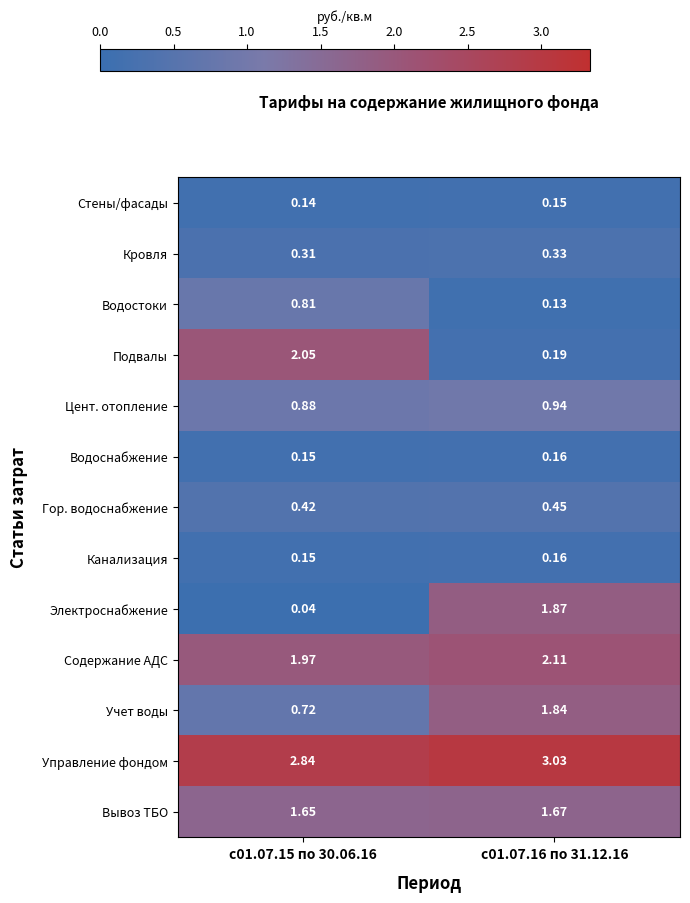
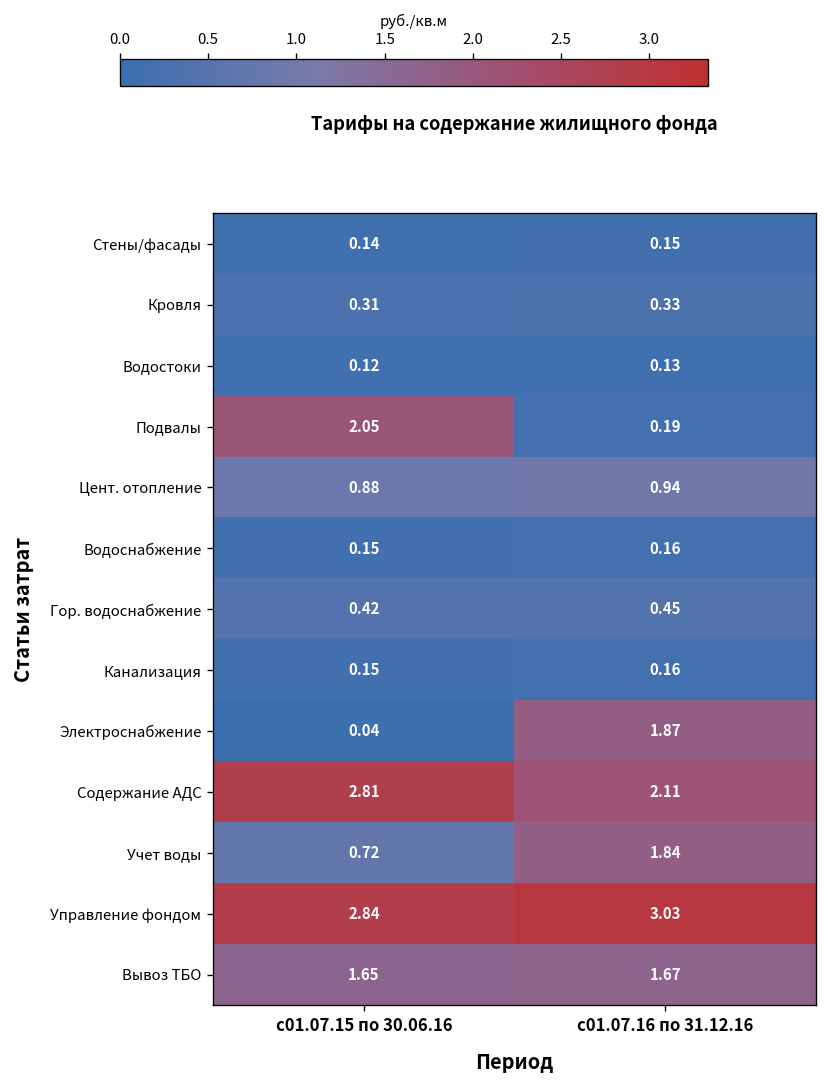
  {
    "Стены/фасады": {
      "с01.07.15 по 30.06.16": 0.14,
      "с01.07.16 по 31.12.16": 0.15
    },
    "Кровля": {
      "с01.07.15 по 30.06.16": 0.31,
      "с01.07.16 по 31.12.16": 0.33
    },
    "Водостоки": {
-     "с01.07.15 по 30.06.16": 0.81,
+     "с01.07.15 по 30.06.16": 0.12,
      "с01.07.16 по 31.12.16": 0.13
    },
    "Подвалы": {
      "с01.07.15 по 30.06.16": 2.05,
      "с01.07.16 по 31.12.16": 0.19
    },
    "Цент. отопление": {
      "с01.07.15 по 30.06.16": 0.88,
      "с01.07.16 по 31.12.16": 0.94
    },
    "Водоснабжение": {
      "с01.07.15 по 30.06.16": 0.15,
      "с01.07.16 по 31.12.16": 0.16
    },
    "Гор. водоснабжение": {
      "с01.07.15 по 30.06.16": 0.42,
      "с01.07.16 по 31.12.16": 0.45
    },
    "Канализация": {
      "с01.07.15 по 30.06.16": 0.15,
      "с01.07.16 по 31.12.16": 0.16
    },
    "Электроснабжение": {
      "с01.07.15 по 30.06.16": 0.04,
      "с01.07.16 по 31.12.16": 1.87
    },
    "Содержание АДС": {
-     "с01.07.15 по 30.06.16": 1.97,
+     "с01.07.15 по 30.06.16": 2.81,
      "с01.07.16 по 31.12.16": 2.11
    },
    "Учет воды": {
      "с01.07.15 по 30.06.16": 0.72,
      "с01.07.16 по 31.12.16": 1.84
    },
    "Управление фондом": {
      "с01.07.15 по 30.06.16": 2.84,
      "с01.07.16 по 31.12.16": 3.03
    },
    "Вывоз ТБО": {
      "с01.07.15 по 30.06.16": 1.65,
      "с01.07.16 по 31.12.16": 1.67
    }
  }
